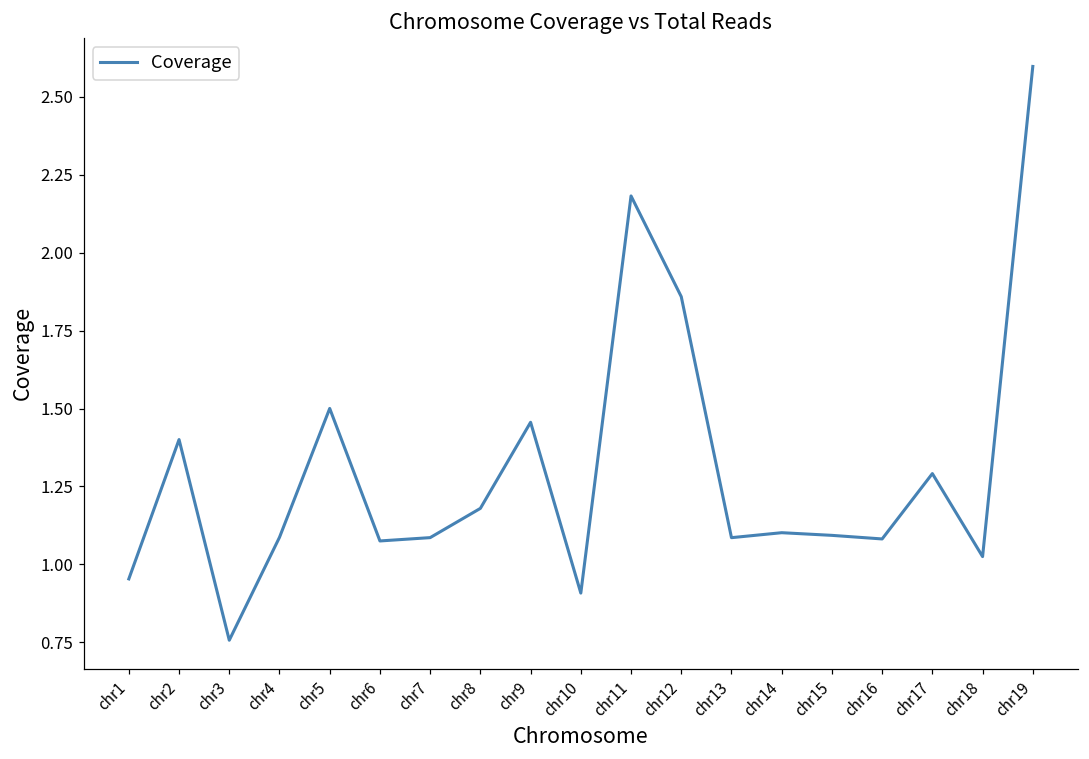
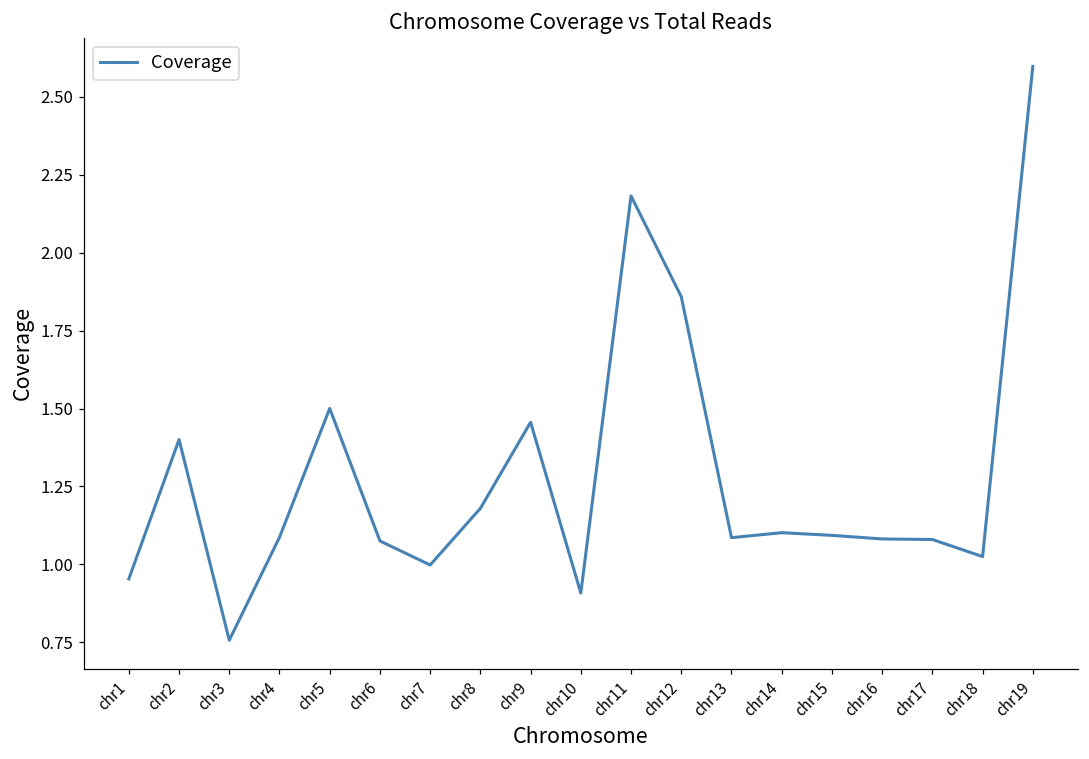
  {
    "chr1": 0.95,
    "chr2": 1.40,
    "chr3": 0.76,
    "chr4": 1.09,
    "chr5": 1.50,
    "chr6": 1.08,
-   "chr7": 1.09,
+   "chr7": 1.00,
    "chr8": 1.18,
    "chr9": 1.46,
    "chr10": 0.91,
    "chr11": 2.18,
    "chr12": 1.86,
    "chr13": 1.09,
    "chr14": 1.10,
    "chr15": 1.09,
    "chr16": 1.08,
-   "chr17": 1.29,
+   "chr17": 1.08,
    "chr18": 1.03,
    "chr19": 2.60
  }
